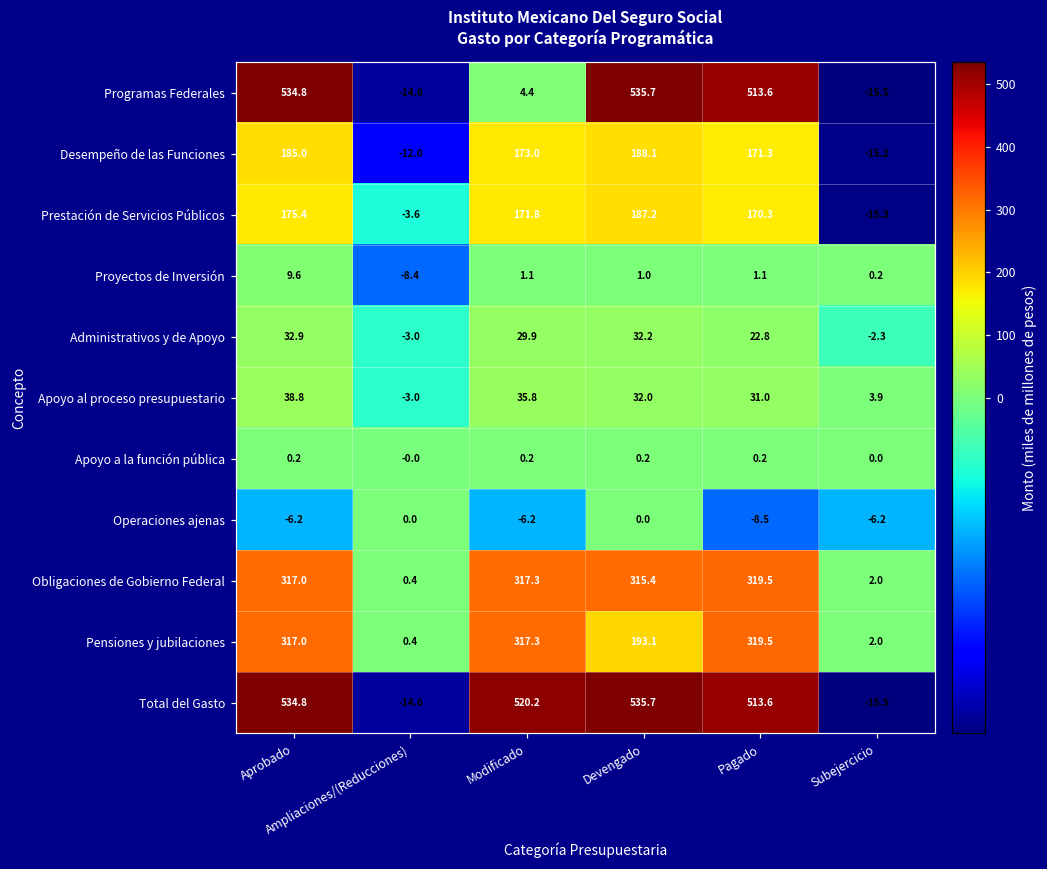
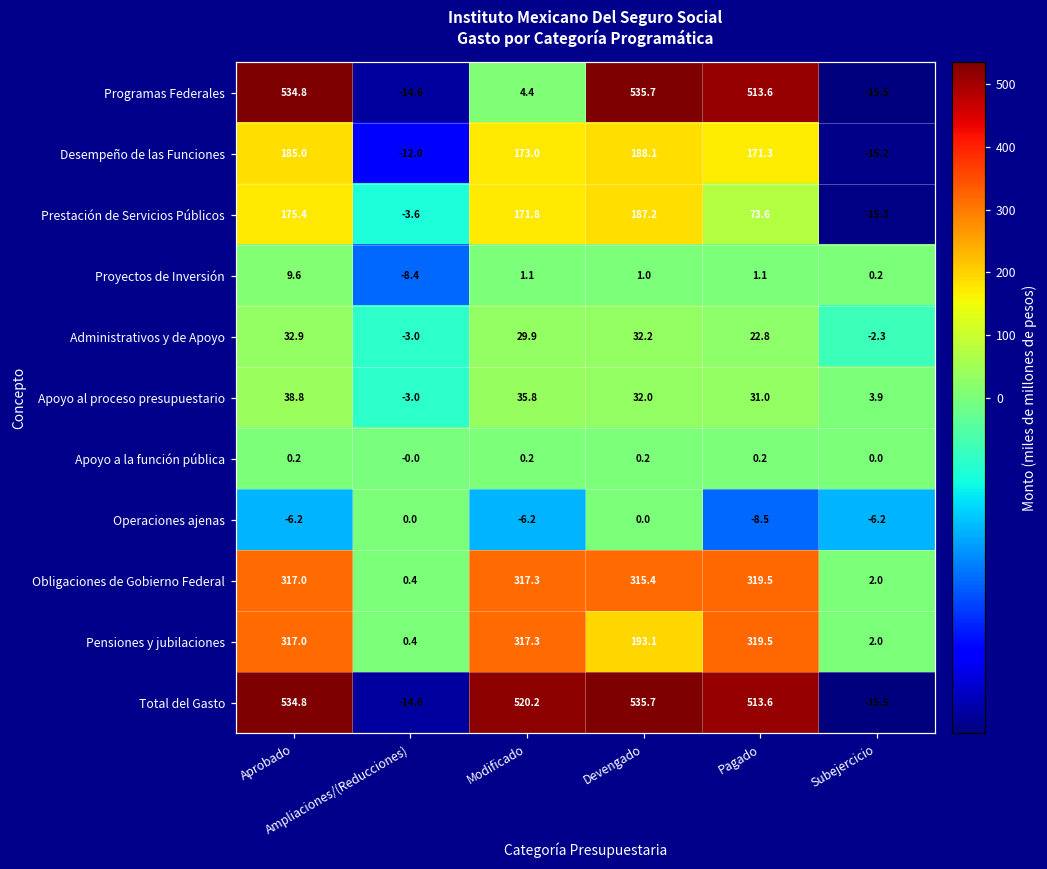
  {
    "Programas Federales": {
      "Aprobado": 534.8,
      "Ampliaciones/(Reducciones)": -14.6,
      "Modificado": 4.4,
      "Devengado": 535.7,
      "Pagado": 513.6,
      "Subejercicio": -15.5
    },
    "Desempeño de las Funciones": {
      "Aprobado": 185.0,
      "Ampliaciones/(Reducciones)": -12.0,
      "Modificado": 173.0,
      "Devengado": 188.1,
      "Pagado": 171.3,
      "Subejercicio": -15.2
    },
    "Prestación de Servicios Públicos": {
      "Aprobado": 175.4,
      "Ampliaciones/(Reducciones)": -3.6,
      "Modificado": 171.8,
      "Devengado": 187.2,
-     "Pagado": 170.3,
+     "Pagado": 73.6,
      "Subejercicio": -15.3
    },
    "Proyectos de Inversión": {
      "Aprobado": 9.6,
      "Ampliaciones/(Reducciones)": -8.4,
      "Modificado": 1.1,
      "Devengado": 1.0,
      "Pagado": 1.1,
      "Subejercicio": 0.2
    },
    "Administrativos y de Apoyo": {
      "Aprobado": 32.9,
      "Ampliaciones/(Reducciones)": -3.0,
      "Modificado": 29.9,
      "Devengado": 32.2,
      "Pagado": 22.8,
      "Subejercicio": -2.3
    },
    "Apoyo al proceso presupuestario": {
      "Aprobado": 38.8,
      "Ampliaciones/(Reducciones)": -3.0,
      "Modificado": 35.8,
      "Devengado": 32.0,
      "Pagado": 31.0,
      "Subejercicio": 3.9
    },
    "Apoyo a la función pública": {
      "Aprobado": 0.2,
      "Ampliaciones/(Reducciones)": -0.0,
      "Modificado": 0.2,
      "Devengado": 0.2,
      "Pagado": 0.2,
      "Subejercicio": 0.0
    },
    "Operaciones ajenas": {
      "Aprobado": -6.2,
      "Ampliaciones/(Reducciones)": 0.0,
      "Modificado": -6.2,
      "Devengado": 0.0,
      "Pagado": -8.5,
      "Subejercicio": -6.2
    },
    "Obligaciones de Gobierno Federal": {
      "Aprobado": 317.0,
      "Ampliaciones/(Reducciones)": 0.4,
      "Modificado": 317.3,
      "Devengado": 315.4,
      "Pagado": 319.5,
      "Subejercicio": 2.0
    },
    "Pensiones y jubilaciones": {
      "Aprobado": 317.0,
      "Ampliaciones/(Reducciones)": 0.4,
      "Modificado": 317.3,
      "Devengado": 193.1,
      "Pagado": 319.5,
      "Subejercicio": 2.0
    },
    "Total del Gasto": {
      "Aprobado": 534.8,
      "Ampliaciones/(Reducciones)": -14.6,
      "Modificado": 520.2,
      "Devengado": 535.7,
      "Pagado": 513.6,
      "Subejercicio": -15.5
    }
  }
